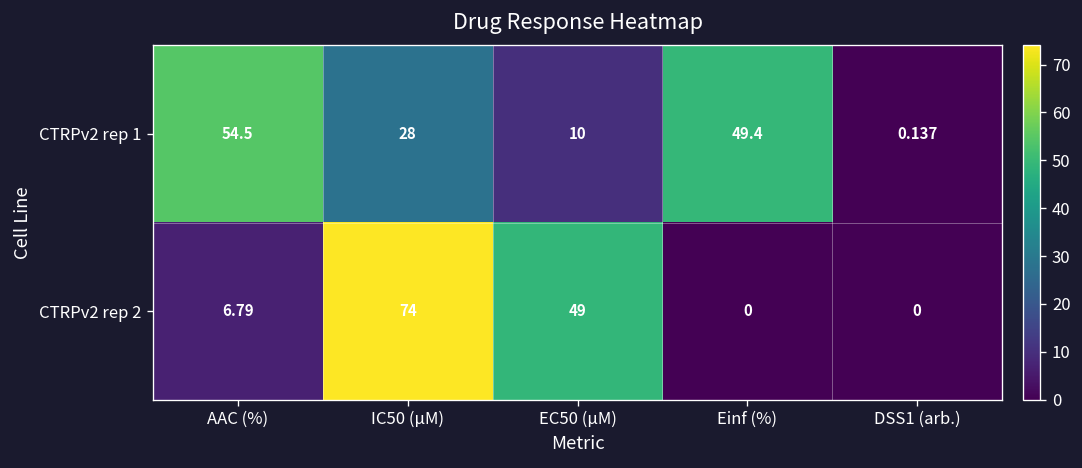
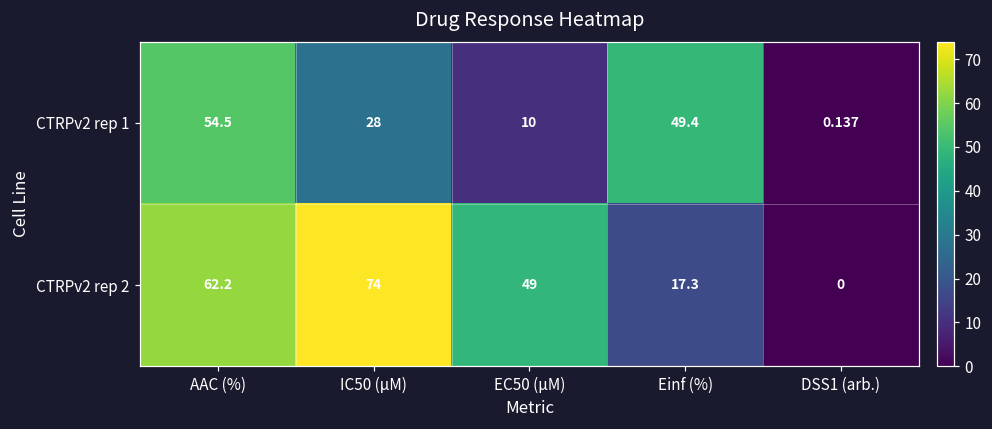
  {
    "CTRPv2 rep 1": {
      "AAC (%)": 54.5,
      "IC50 (µM)": 28,
      "EC50 (µM)": 10,
      "Einf (%)": 49.4,
      "DSS1 (arb.)": 0.137
    },
    "CTRPv2 rep 2": {
-     "AAC (%)": 6.79,
+     "AAC (%)": 62.2,
      "IC50 (µM)": 74,
      "EC50 (µM)": 49,
-     "Einf (%)": 0,
+     "Einf (%)": 17.3,
      "DSS1 (arb.)": 0
    }
  }
